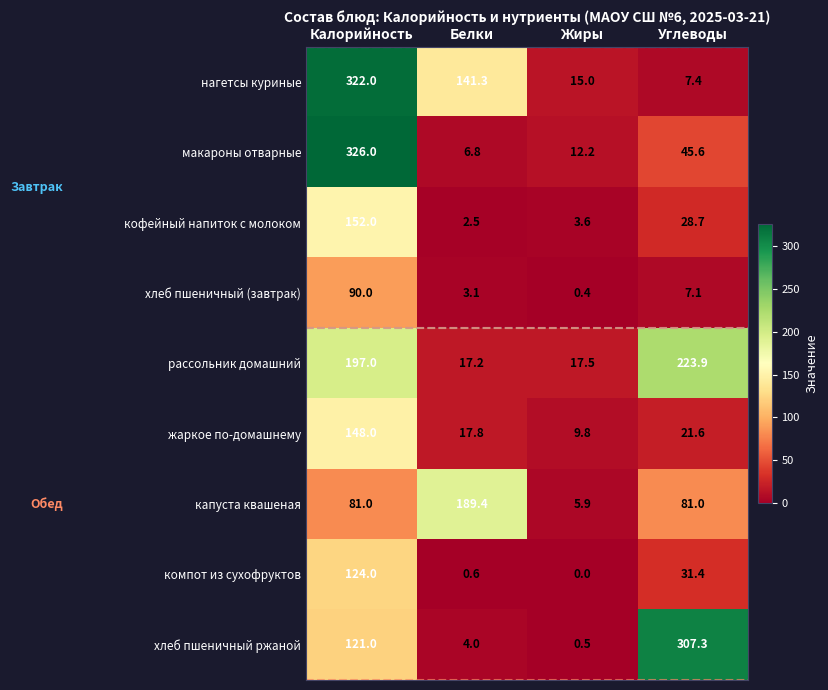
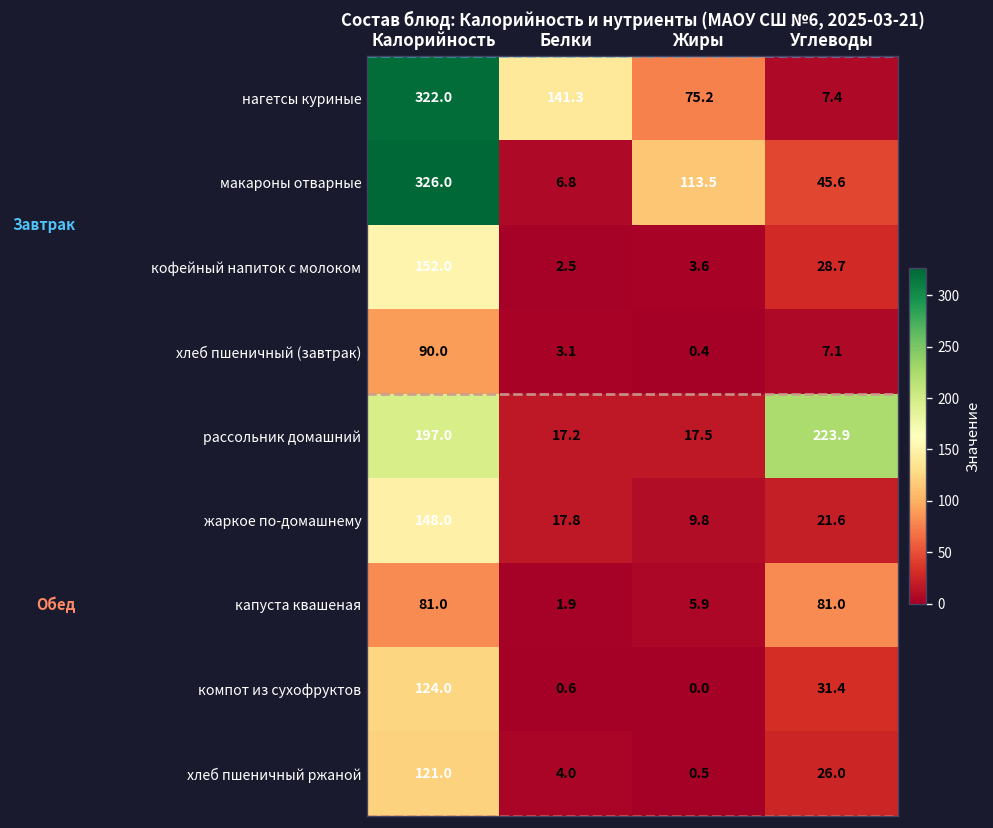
  {
    "нагетсы куриные": {
      "Калорийность": 322.0,
      "Белки": 141.3,
-     "Жиры": 15.0,
+     "Жиры": 75.2,
      "Углеводы": 7.4
    },
    "макароны отварные": {
      "Калорийность": 326.0,
      "Белки": 6.8,
-     "Жиры": 12.2,
+     "Жиры": 113.5,
      "Углеводы": 45.6
    },
    "кофейный напиток с молоком": {
      "Калорийность": 152.0,
      "Белки": 2.5,
      "Жиры": 3.6,
      "Углеводы": 28.7
    },
    "хлеб пшеничный (завтрак)": {
      "Калорийность": 90.0,
      "Белки": 3.1,
      "Жиры": 0.4,
      "Углеводы": 7.1
    },
    "рассольник домашний": {
      "Калорийность": 197.0,
      "Белки": 17.2,
      "Жиры": 17.5,
      "Углеводы": 223.9
    },
    "жаркое по-домашнему": {
      "Калорийность": 148.0,
      "Белки": 17.8,
      "Жиры": 9.8,
      "Углеводы": 21.6
    },
    "капуста квашеная": {
      "Калорийность": 81.0,
-     "Белки": 189.4,
+     "Белки": 1.9,
      "Жиры": 5.9,
      "Углеводы": 81.0
    },
    "компот из сухофруктов": {
      "Калорийность": 124.0,
      "Белки": 0.6,
      "Жиры": 0.0,
      "Углеводы": 31.4
    },
    "хлеб пшеничный ржаной": {
      "Калорийность": 121.0,
      "Белки": 4.0,
      "Жиры": 0.5,
-     "Углеводы": 307.3
+     "Углеводы": 26.0
    }
  }
